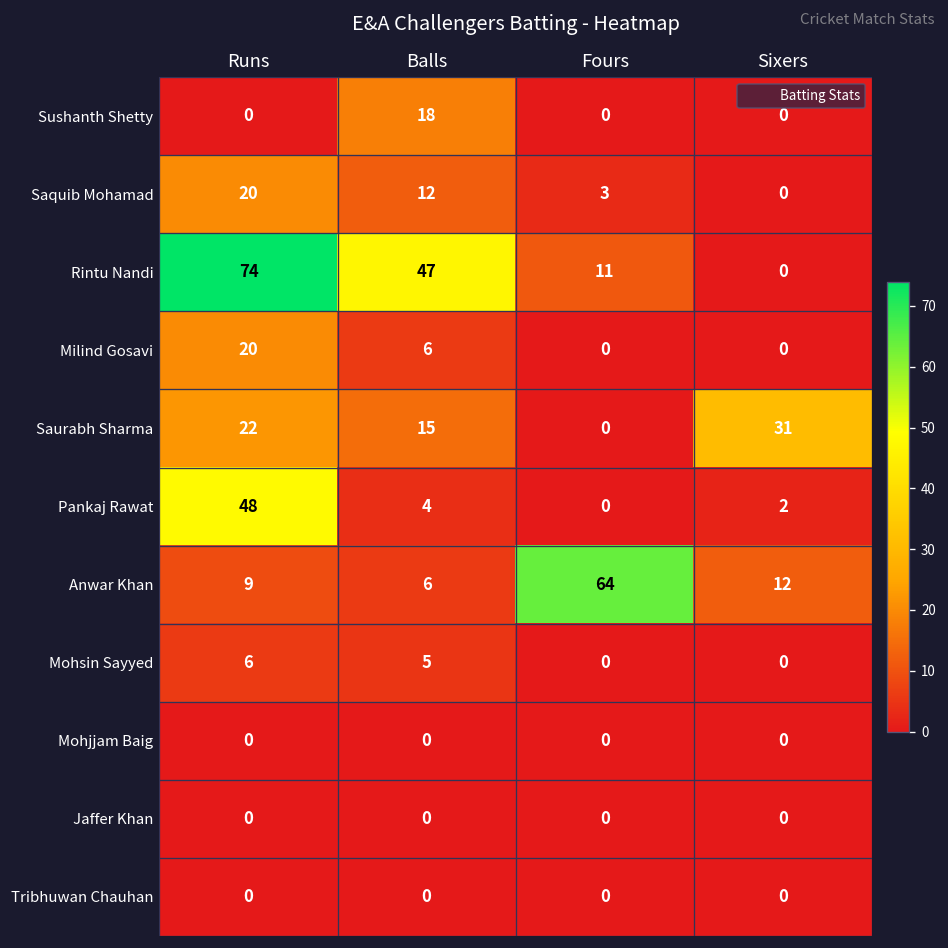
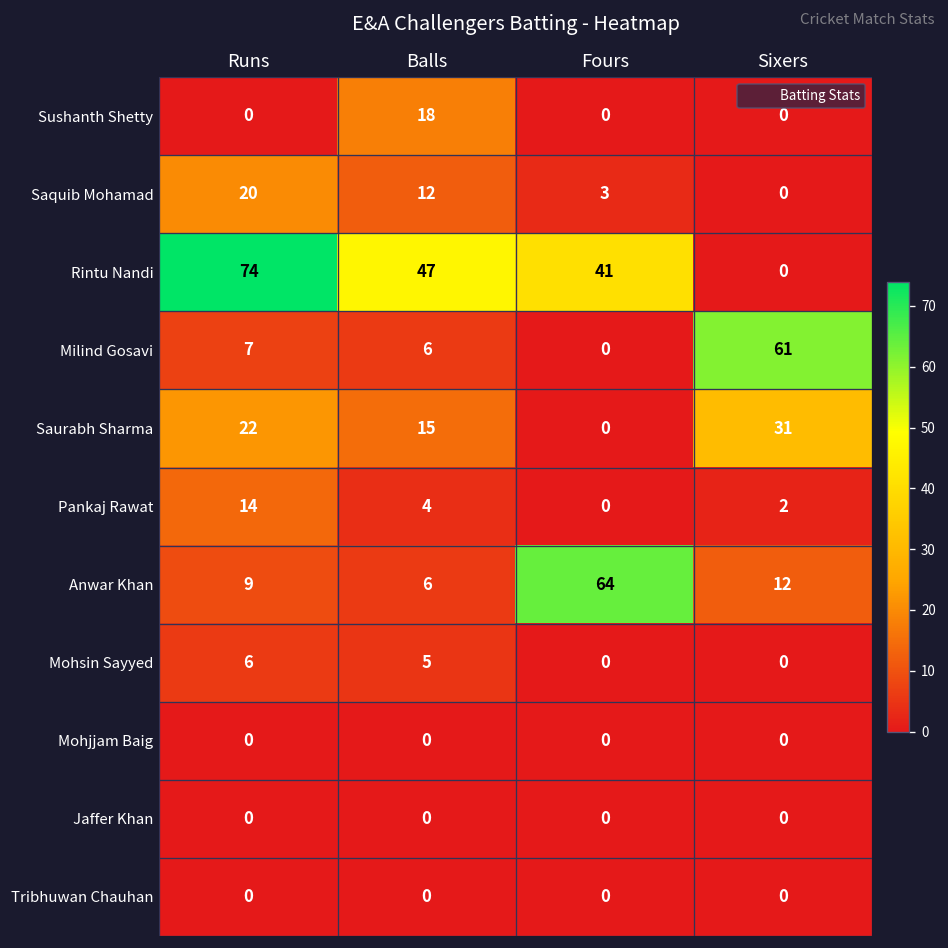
  {
    "Sushanth Shetty": {
      "Runs": 0,
      "Balls": 18,
      "Fours": 0,
      "Sixers": 0
    },
    "Saquib Mohamad": {
      "Runs": 20,
      "Balls": 12,
      "Fours": 3,
      "Sixers": 0
    },
    "Rintu Nandi": {
      "Runs": 74,
      "Balls": 47,
-     "Fours": 11,
+     "Fours": 41,
      "Sixers": 0
    },
    "Milind Gosavi": {
-     "Runs": 20,
+     "Runs": 7,
      "Balls": 6,
      "Fours": 0,
-     "Sixers": 0
+     "Sixers": 61
    },
    "Saurabh Sharma": {
      "Runs": 22,
      "Balls": 15,
      "Fours": 0,
      "Sixers": 31
    },
    "Pankaj Rawat": {
-     "Runs": 48,
+     "Runs": 14,
      "Balls": 4,
      "Fours": 0,
      "Sixers": 2
    },
    "Anwar Khan": {
      "Runs": 9,
      "Balls": 6,
      "Fours": 64,
      "Sixers": 12
    },
    "Mohsin Sayyed": {
      "Runs": 6,
      "Balls": 5,
      "Fours": 0,
      "Sixers": 0
    },
    "Mohjjam Baig": {
      "Runs": 0,
      "Balls": 0,
      "Fours": 0,
      "Sixers": 0
    },
    "Jaffer Khan": {
      "Runs": 0,
      "Balls": 0,
      "Fours": 0,
      "Sixers": 0
    },
    "Tribhuwan Chauhan": {
      "Runs": 0,
      "Balls": 0,
      "Fours": 0,
      "Sixers": 0
    }
  }
